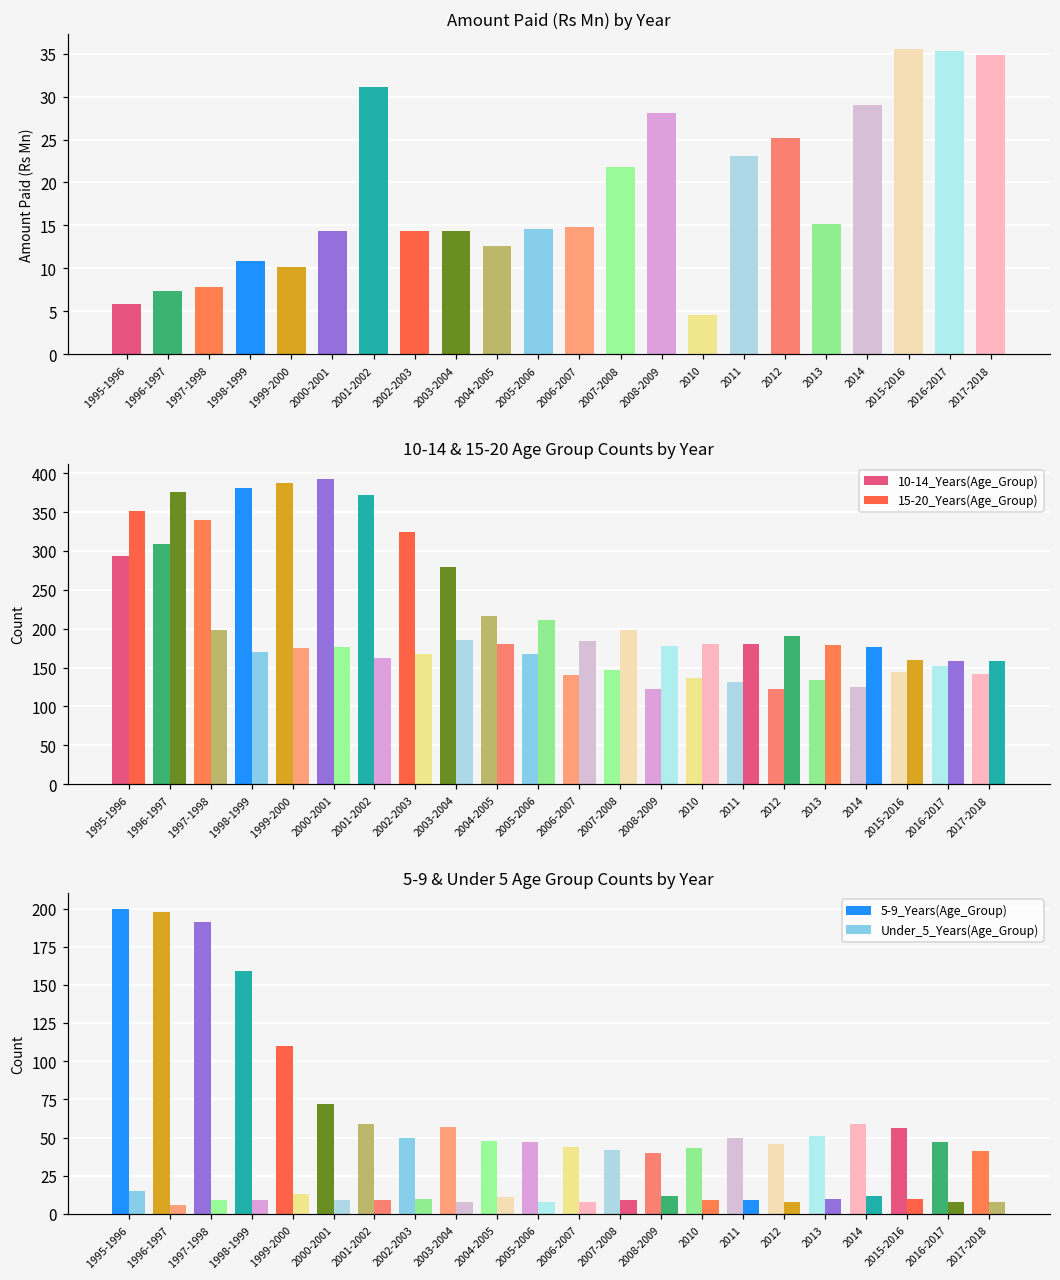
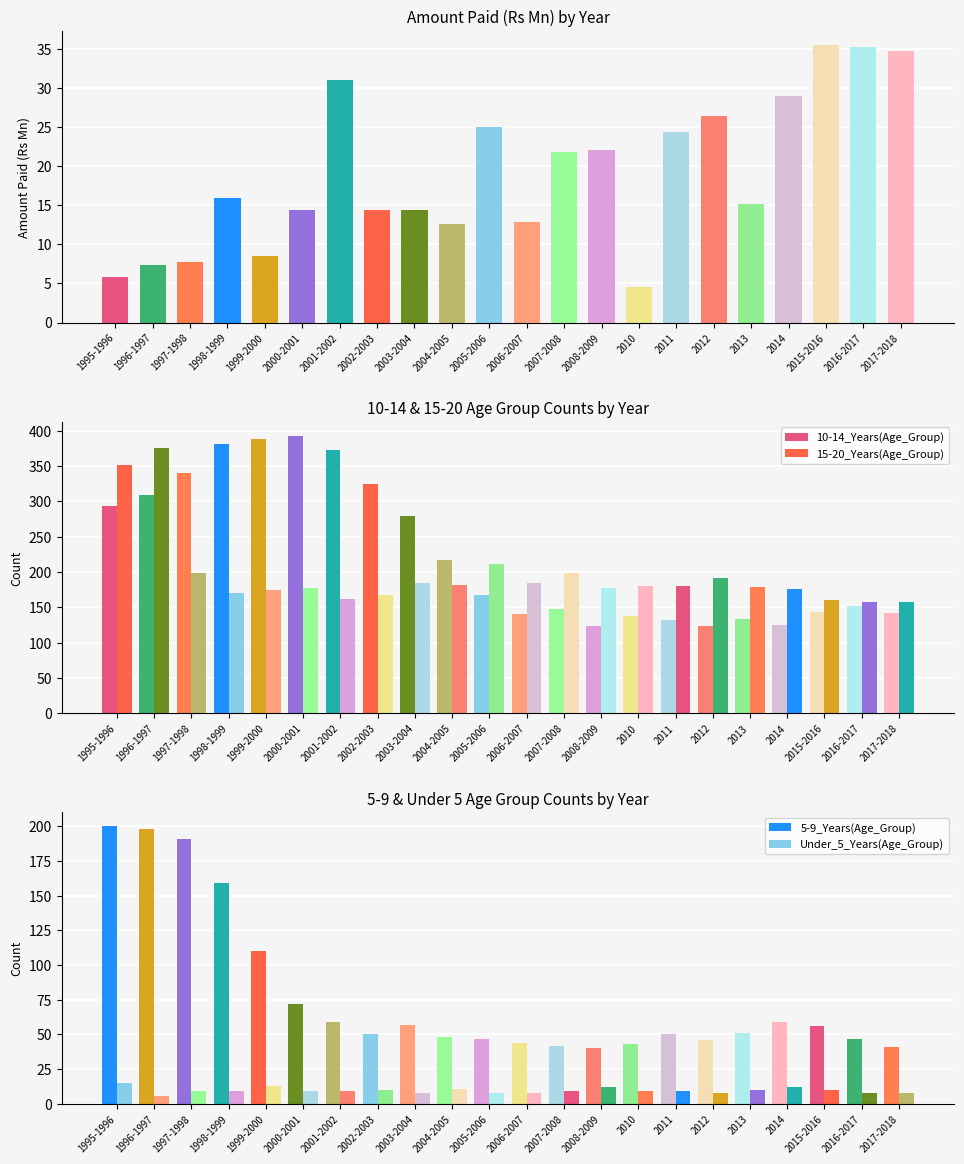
  {
    "Amount Paid (Rs Mn) by Year": {
      "1995-1996": 6,
      "1996-1997": 7,
      "1997-1998": 8,
-     "1998-1999": 11,
-     "1999-2000": 10,
+     "1998-1999": 16,
+     "1999-2000": 8,
      "2000-2001": 14,
      "2001-2002": 31,
      "2002-2003": 14,
      "2003-2004": 14,
      "2004-2005": 13,
-     "2005-2006": 15,
-     "2006-2007": 15,
+     "2005-2006": 25,
+     "2006-2007": 13,
      "2007-2008": 22,
-     "2008-2009": 28,
+     "2008-2009": 22,
      "2010": 5,
-     "2011": 23,
-     "2012": 25,
+     "2011": 24,
+     "2012": 26,
      "2013": 15,
      "2014": 29,
      "2015-2016": 36,
      "2016-2017": 35,
      "2017-2018": 35
    }
  }
